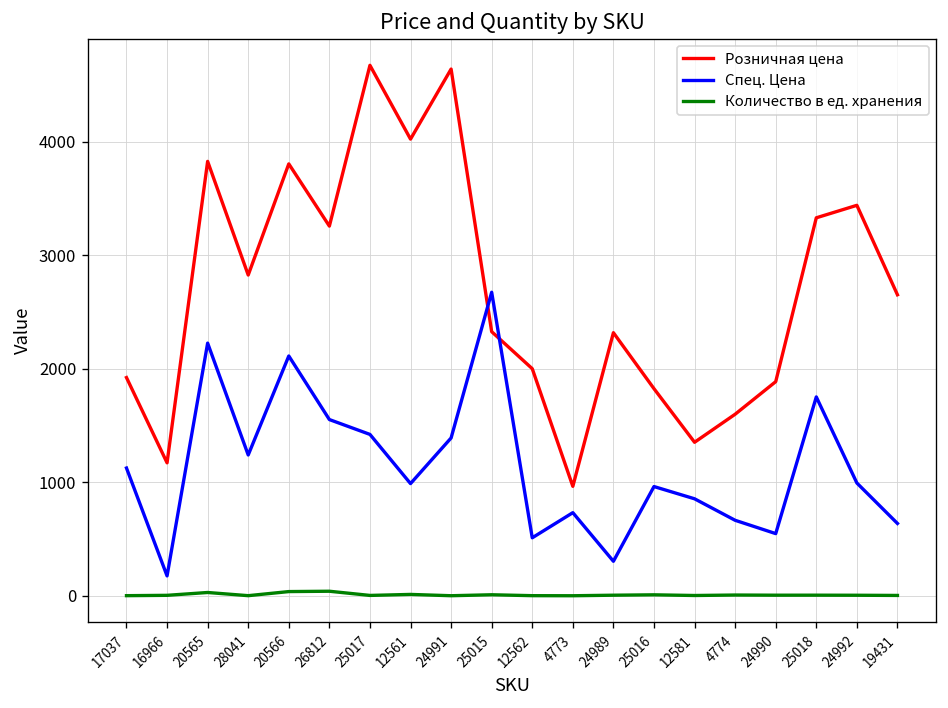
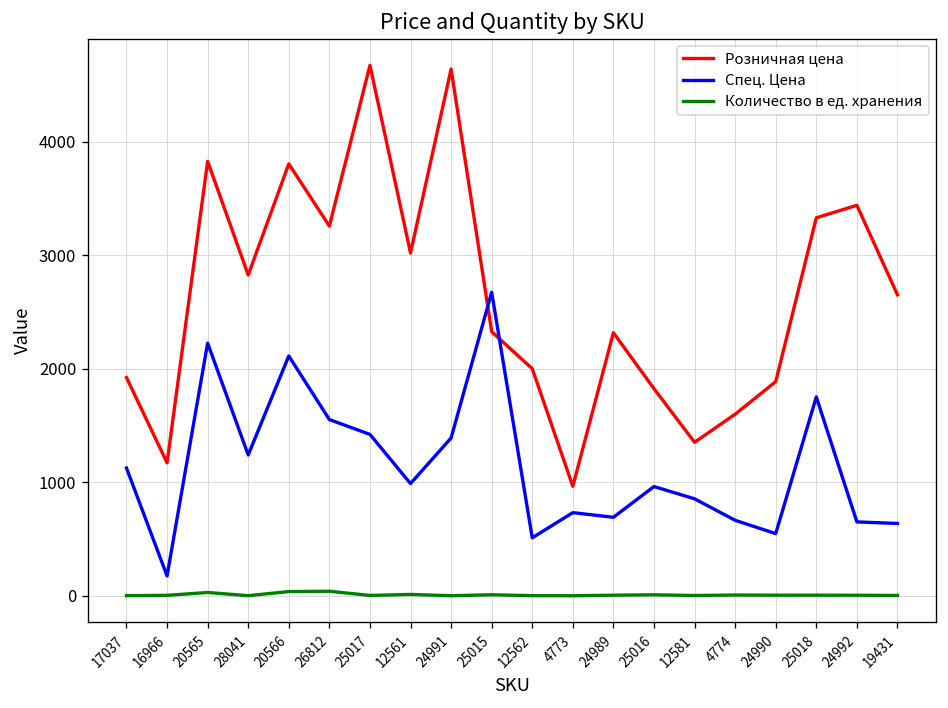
  {
    "Розничная цена": {
      "17037": 1900,
      "16966": 1200,
      "20565": 3800,
      "28041": 2800,
      "20566": 3800,
      "26812": 3300,
      "25017": 4700,
-     "12561": 4000,
+     "12561": 3000,
      "24991": 4600,
      "25015": 2300,
      "12562": 2000,
      "4773": 1000,
      "24989": 2300,
      "25016": 1800,
      "12581": 1400,
      "4774": 1600,
      "24990": 1900,
      "25018": 3300,
      "24992": 3400,
      "19431": 2700
    },
    "Спец. Цена": {
      "17037": 1100,
      "16966": 200,
      "20565": 2200,
      "28041": 1200,
      "20566": 2100,
      "26812": 1600,
      "25017": 1400,
      "12561": 1000,
      "24991": 1400,
      "25015": 2700,
      "12562": 500,
      "4773": 700,
-     "24989": 300,
+     "24989": 700,
      "25016": 1000,
      "12581": 900,
      "4774": 700,
      "24990": 500,
      "25018": 1800,
-     "24992": 1000,
+     "24992": 700,
      "19431": 600
    },
    "Количество в ед. хранения": {
      "17037": 0,
      "16966": 0,
      "20565": 0,
      "28041": 0,
      "20566": 0,
      "26812": 0,
      "25017": 0,
      "12561": 0,
      "24991": 0,
      "25015": 0,
      "12562": 0,
      "4773": 0,
      "24989": 0,
      "25016": 0,
      "12581": 0,
      "4774": 0,
      "24990": 0,
      "25018": 0,
      "24992": 0,
      "19431": 0
    }
  }
